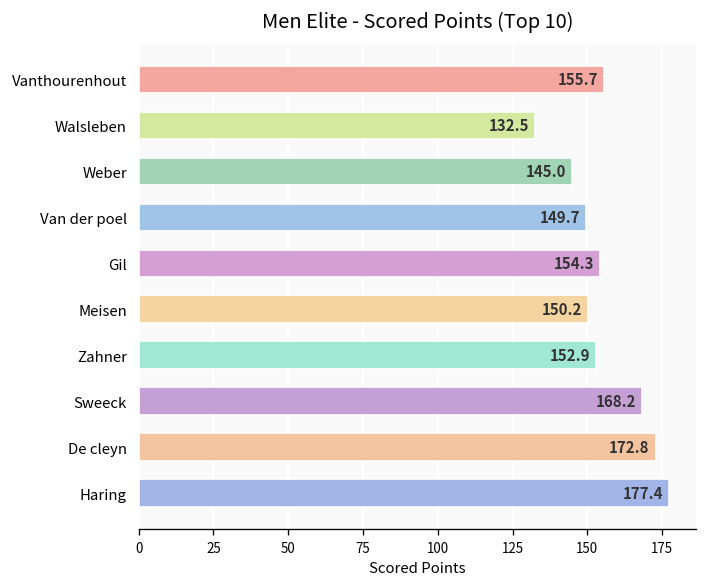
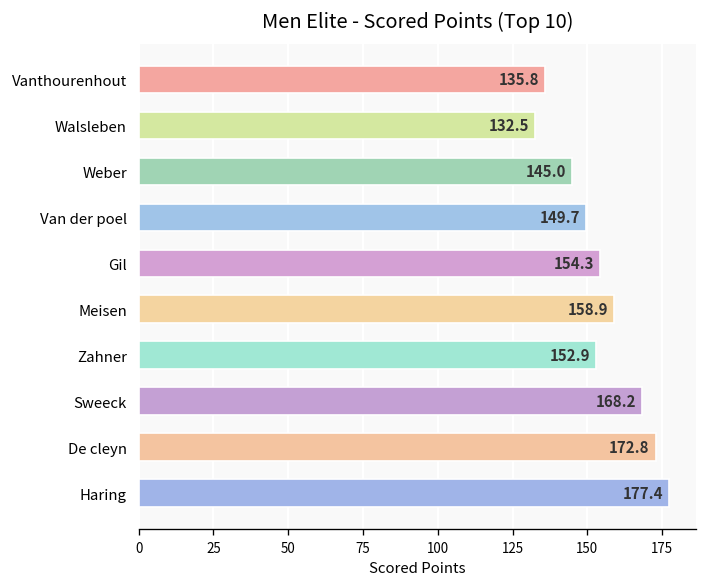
  {
-   "Vanthourenhout": 155.7,
+   "Vanthourenhout": 135.8,
    "Walsleben": 132.5,
    "Weber": 145.0,
    "Van der poel": 149.7,
    "Gil": 154.3,
-   "Meisen": 150.2,
+   "Meisen": 158.9,
    "Zahner": 152.9,
    "Sweeck": 168.2,
    "De cleyn": 172.8,
    "Haring": 177.4
  }
